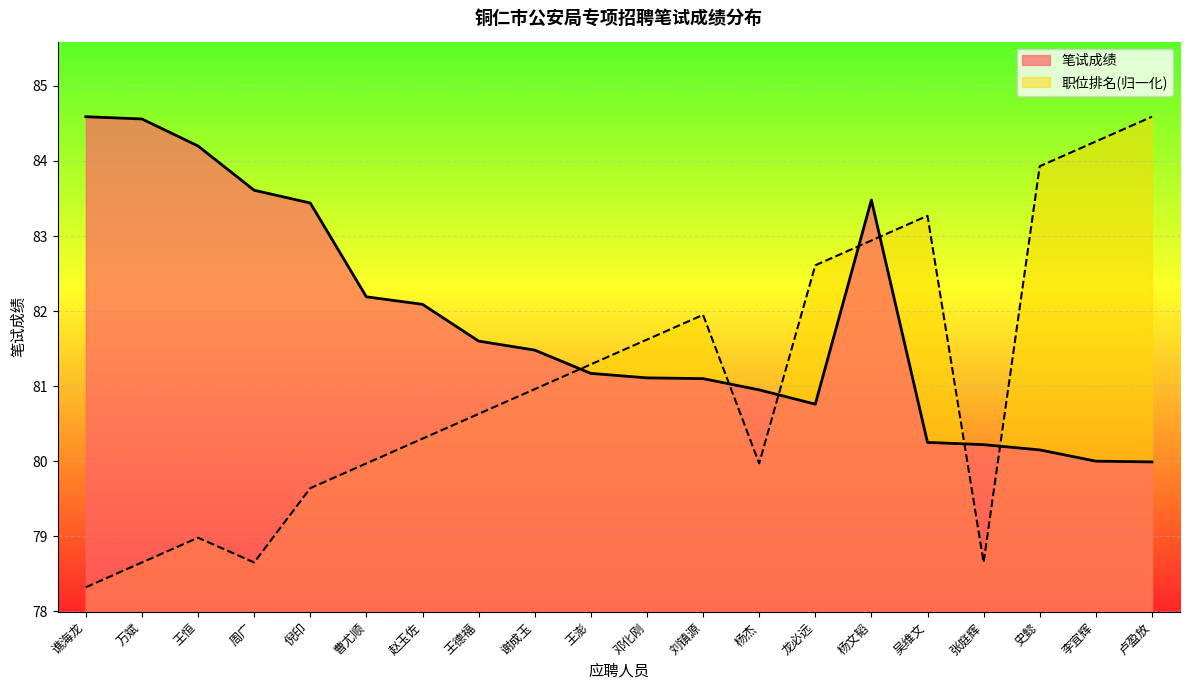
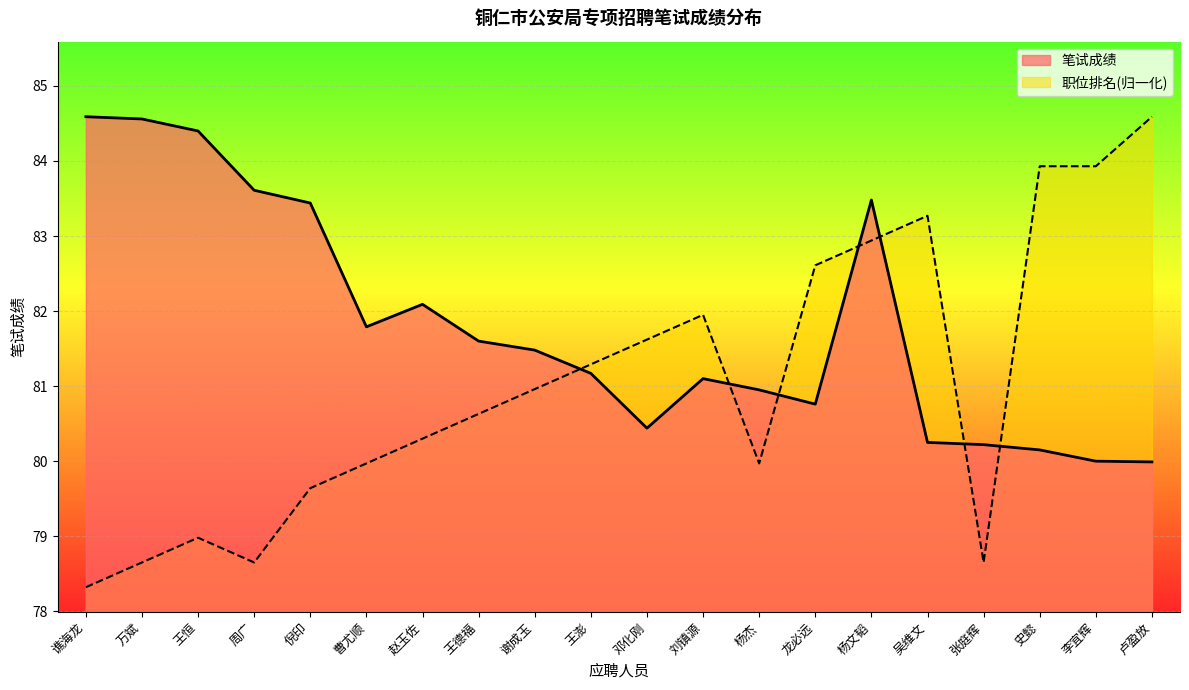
  {
    "笔试成绩": {
      "谯海龙": 84.6,
      "万斌": 84.6,
-     "王恒": 84.2,
+     "王恒": 84.4,
      "周广": 83.6,
      "倪印": 83.4,
-     "曹尤顺": 82.2,
+     "曹尤顺": 81.8,
      "赵玉佐": 82.1,
      "王德福": 81.6,
      "谢成玉": 81.5,
      "王澎": 81.2,
-     "邓化刚": 81.1,
+     "邓化刚": 80.4,
      "刘镇源": 81.1,
      "杨杰": 81.0,
      "龙必远": 80.8,
      "杨文韬": 83.5,
      "吴维文": 80.3,
      "张庭辉": 80.2,
      "史懿": 80.2,
      "李宜辉": 80.0,
      "卢盈放": 80.0
    },
    "职位排名(归一化)": {
      "谯海龙": 78.3,
      "万斌": 78.6,
      "王恒": 79.0,
      "周广": 78.6,
      "倪印": 79.6,
      "曹尤顺": 80.0,
      "赵玉佐": 80.3,
      "王德福": 80.6,
      "谢成玉": 81.0,
      "王澎": 81.3,
      "邓化刚": 81.6,
      "刘镇源": 82.0,
      "杨杰": 80.0,
      "龙必远": 82.6,
      "杨文韬": 82.9,
      "吴维文": 83.3,
      "张庭辉": 78.6,
      "史懿": 83.9,
-     "李宜辉": 84.3,
+     "李宜辉": 83.9,
      "卢盈放": 84.6
    }
  }
